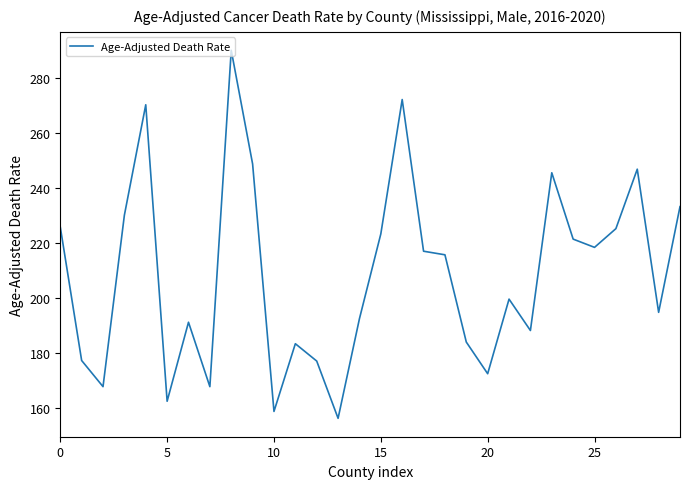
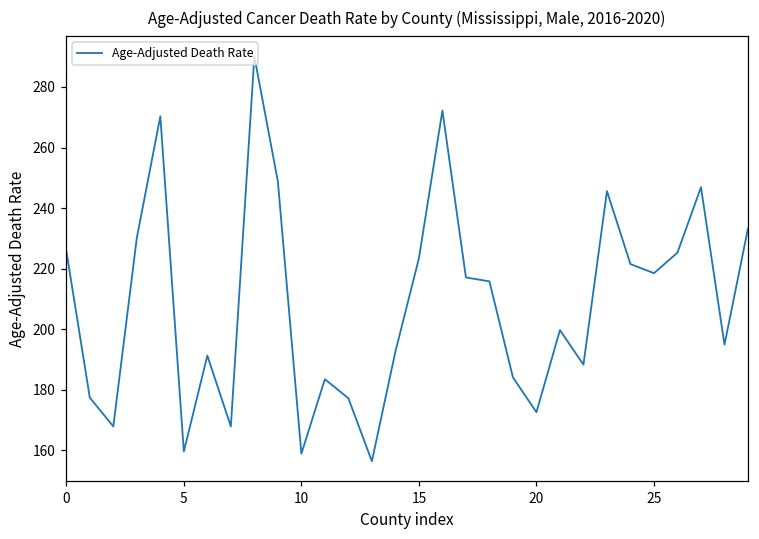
  {
    "0": 226,
-   "5": 163,
+   "5": 160,
    "10": 159,
    "15": 223,
    "20": 173,
    "25": 219
  }
